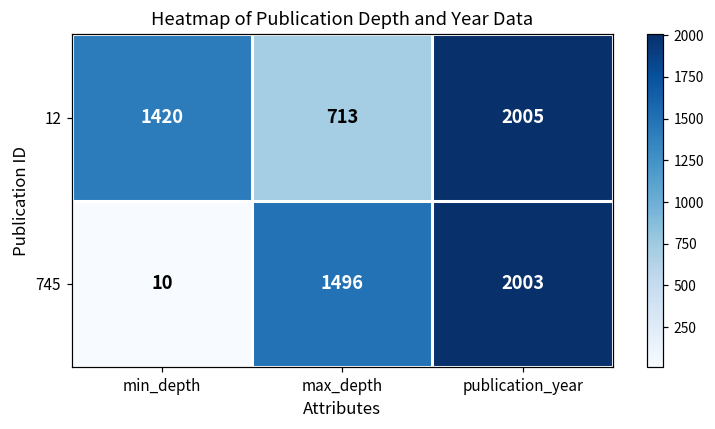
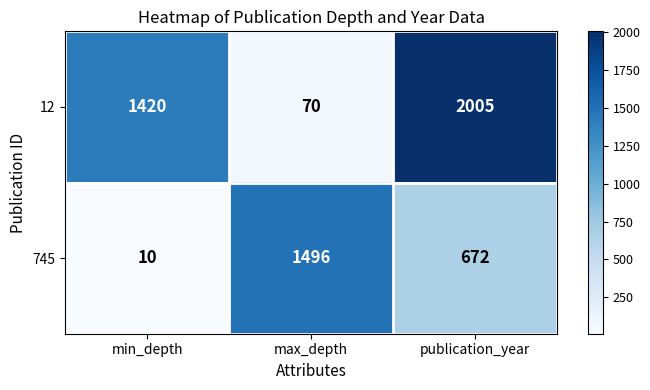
  {
    "12": {
      "min_depth": 1420,
-     "max_depth": 713,
+     "max_depth": 70,
      "publication_year": 2005
    },
    "745": {
      "min_depth": 10,
      "max_depth": 1496,
-     "publication_year": 2003
+     "publication_year": 672
    }
  }
